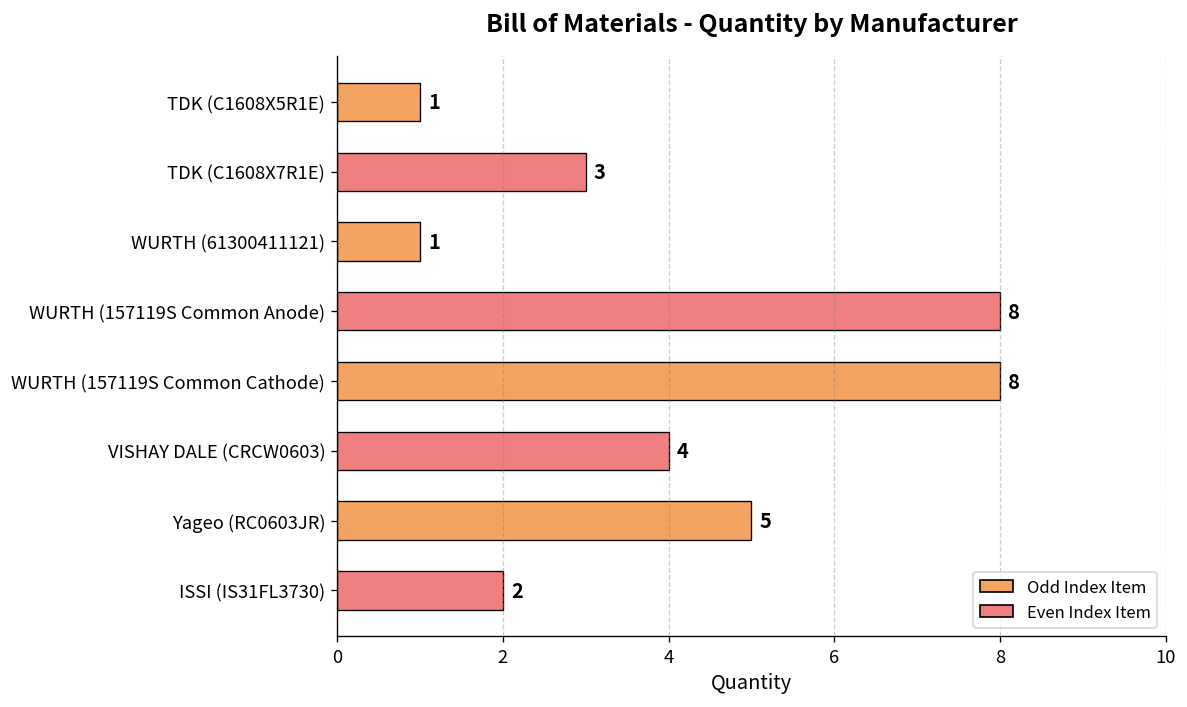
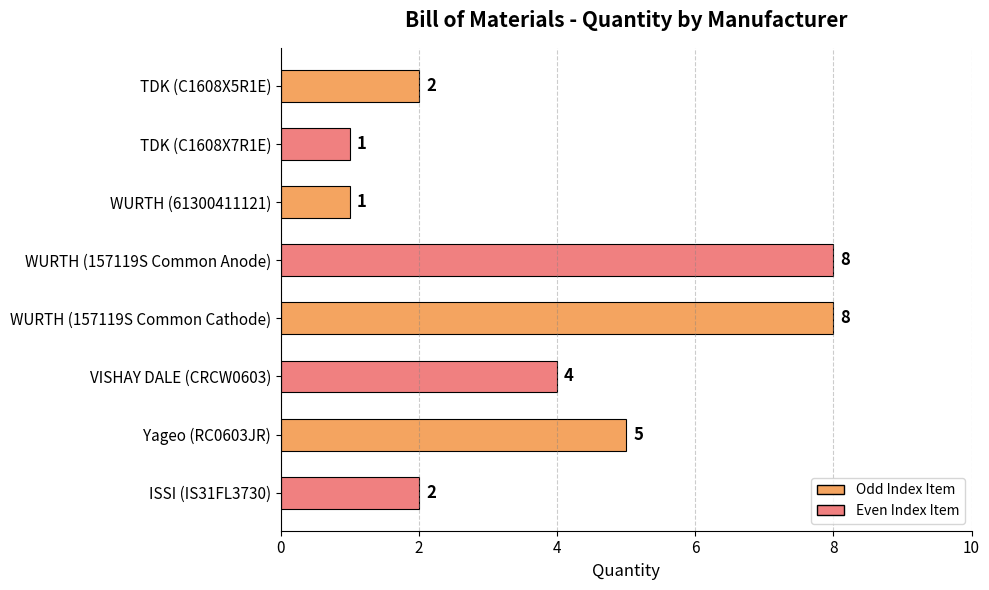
  {
-   "TDK (C1608X5R1E)": 1,
-   "TDK (C1608X7R1E)": 3,
+   "TDK (C1608X5R1E)": 2,
+   "TDK (C1608X7R1E)": 1,
    "WURTH (61300411121)": 1,
    "WURTH (157119S Common Anode)": 8,
    "WURTH (157119S Common Cathode)": 8,
    "VISHAY DALE (CRCW0603)": 4,
    "Yageo (RC0603JR)": 5,
    "ISSI (IS31FL3730)": 2
  }
